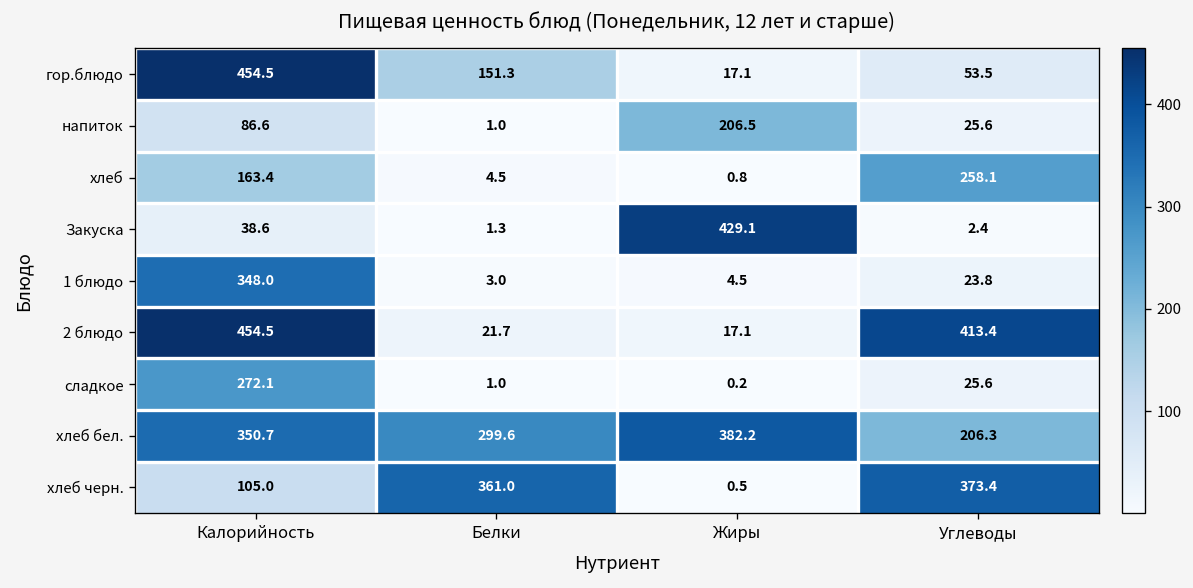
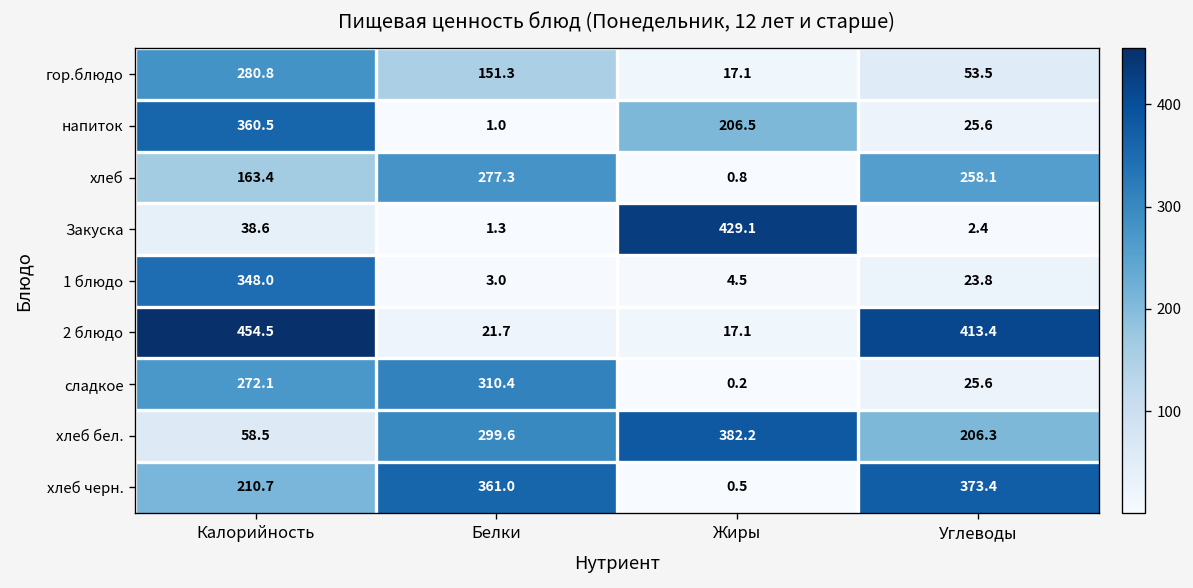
  {
    "гор.блюдо": {
-     "Калорийность": 454.5,
+     "Калорийность": 280.8,
      "Белки": 151.3,
      "Жиры": 17.1,
      "Углеводы": 53.5
    },
    "напиток": {
-     "Калорийность": 86.6,
+     "Калорийность": 360.5,
      "Белки": 1.0,
      "Жиры": 206.5,
      "Углеводы": 25.6
    },
    "хлеб": {
      "Калорийность": 163.4,
-     "Белки": 4.5,
+     "Белки": 277.3,
      "Жиры": 0.8,
      "Углеводы": 258.1
    },
    "Закуска": {
      "Калорийность": 38.6,
      "Белки": 1.3,
      "Жиры": 429.1,
      "Углеводы": 2.4
    },
    "1 блюдо": {
      "Калорийность": 348.0,
      "Белки": 3.0,
      "Жиры": 4.5,
      "Углеводы": 23.8
    },
    "2 блюдо": {
      "Калорийность": 454.5,
      "Белки": 21.7,
      "Жиры": 17.1,
      "Углеводы": 413.4
    },
    "сладкое": {
      "Калорийность": 272.1,
-     "Белки": 1.0,
+     "Белки": 310.4,
      "Жиры": 0.2,
      "Углеводы": 25.6
    },
    "хлеб бел.": {
-     "Калорийность": 350.7,
+     "Калорийность": 58.5,
      "Белки": 299.6,
      "Жиры": 382.2,
      "Углеводы": 206.3
    },
    "хлеб черн.": {
-     "Калорийность": 105.0,
+     "Калорийность": 210.7,
      "Белки": 361.0,
      "Жиры": 0.5,
      "Углеводы": 373.4
    }
  }
